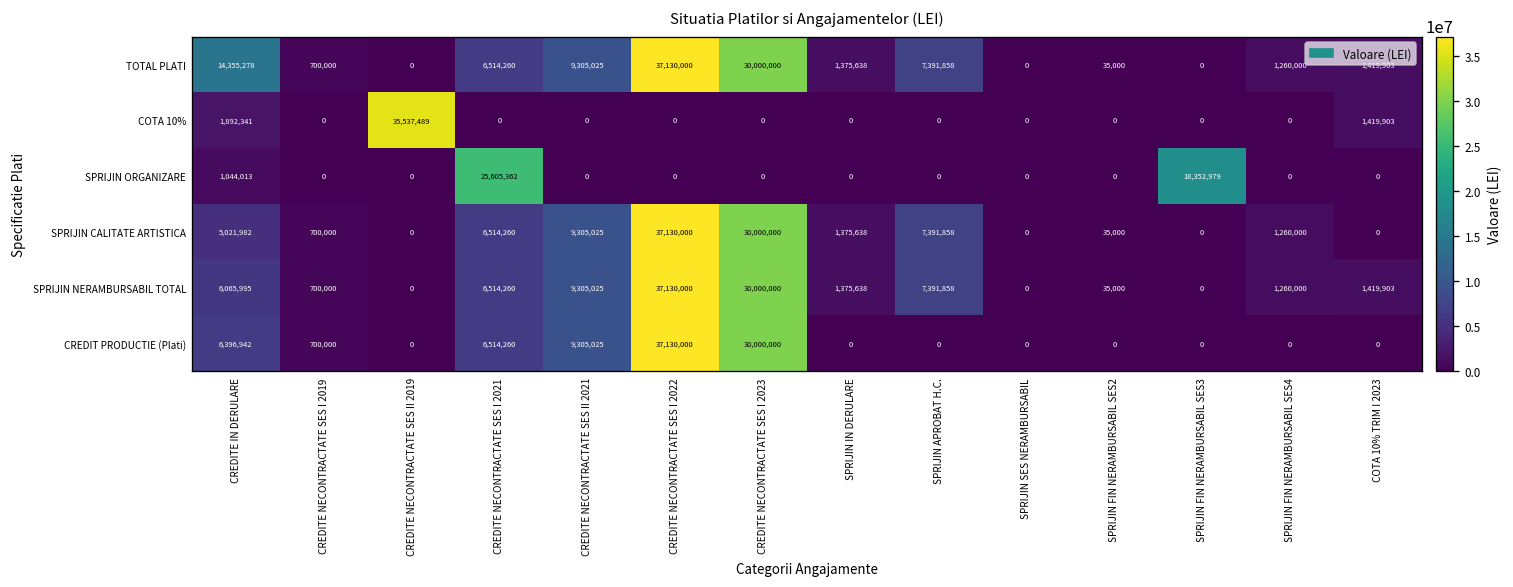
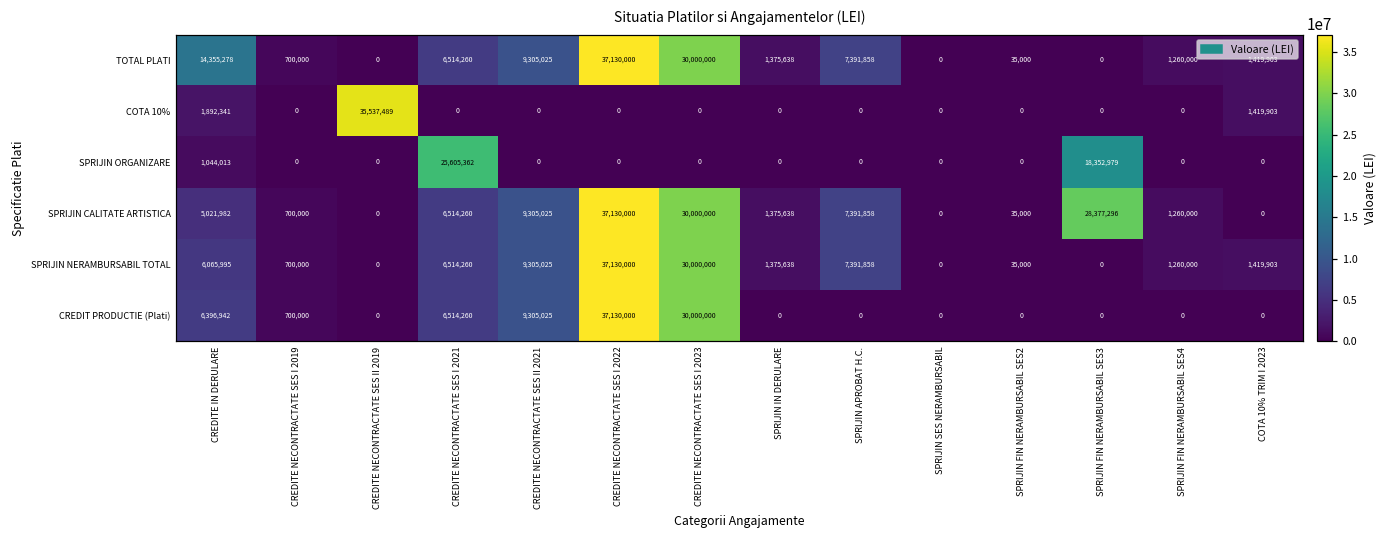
  {
    "TOTAL PLATI": {
      "CREDITE IN DERULARE": "14,355,278",
      "CREDITE NECONTRACTATE SES I 2019": "700,000",
      "CREDITE NECONTRACTATE SES II 2019": "0",
      "CREDITE NECONTRACTATE SES I 2021": "6,514,260",
      "CREDITE NECONTRACTATE SES II 2021": "9,305,025",
      "CREDITE NECONTRACTATE SES I 2022": "37,130,000",
      "CREDITE NECONTRACTATE SES I 2023": "30,000,000",
      "SPRIJIN IN DERULARE": "1,375,638",
      "SPRIJIN APROBAT H.C.": "7,391,858",
      "SPRIJIN SES NERAMBURSABIL": "0",
      "SPRIJIN FIN NERAMBURSABIL SES2": "35,000",
      "SPRIJIN FIN NERAMBURSABIL SES3": "0"
    },
    "COTA 10%": {
      "CREDITE IN DERULARE": "1,892,341",
      "CREDITE NECONTRACTATE SES I 2019": "0",
      "CREDITE NECONTRACTATE SES II 2019": "35,537,489",
      "CREDITE NECONTRACTATE SES I 2021": "0",
      "CREDITE NECONTRACTATE SES II 2021": "0",
      "CREDITE NECONTRACTATE SES I 2022": "0",
      "CREDITE NECONTRACTATE SES I 2023": "0",
      "SPRIJIN IN DERULARE": "0",
      "SPRIJIN APROBAT H.C.": "0",
      "SPRIJIN SES NERAMBURSABIL": "0",
      "SPRIJIN FIN NERAMBURSABIL SES2": "0",
      "SPRIJIN FIN NERAMBURSABIL SES3": "0",
      "SPRIJIN FIN NERAMBURSABIL SES4": "0",
      "COTA 10% TRIM I 2023": "1,419,903"
    },
    "SPRIJIN ORGANIZARE": {
      "CREDITE IN DERULARE": "1,044,013",
      "CREDITE NECONTRACTATE SES I 2019": "0",
      "CREDITE NECONTRACTATE SES II 2019": "0",
      "CREDITE NECONTRACTATE SES I 2021": "25,605,362",
      "CREDITE NECONTRACTATE SES II 2021": "0",
      "CREDITE NECONTRACTATE SES I 2022": "0",
      "CREDITE NECONTRACTATE SES I 2023": "0",
      "SPRIJIN IN DERULARE": "0",
      "SPRIJIN APROBAT H.C.": "0",
      "SPRIJIN SES NERAMBURSABIL": "0",
      "SPRIJIN FIN NERAMBURSABIL SES2": "0",
      "SPRIJIN FIN NERAMBURSABIL SES3": "18,352,979",
      "SPRIJIN FIN NERAMBURSABIL SES4": "0",
      "COTA 10% TRIM I 2023": "0"
    },
    "SPRIJIN CALITATE ARTISTICA": {
      "CREDITE IN DERULARE": "5,021,982",
      "CREDITE NECONTRACTATE SES I 2019": "700,000",
      "CREDITE NECONTRACTATE SES II 2019": "0",
      "CREDITE NECONTRACTATE SES I 2021": "6,514,260",
      "CREDITE NECONTRACTATE SES II 2021": "9,305,025",
      "CREDITE NECONTRACTATE SES I 2022": "37,130,000",
      "CREDITE NECONTRACTATE SES I 2023": "30,000,000",
      "SPRIJIN IN DERULARE": "1,375,638",
      "SPRIJIN APROBAT H.C.": "7,391,858",
      "SPRIJIN SES NERAMBURSABIL": "0",
      "SPRIJIN FIN NERAMBURSABIL SES2": "35,000",
-     "SPRIJIN FIN NERAMBURSABIL SES3": "0",
+     "SPRIJIN FIN NERAMBURSABIL SES3": "28,377,296",
      "SPRIJIN FIN NERAMBURSABIL SES4": "1,260,000",
      "COTA 10% TRIM I 2023": "0"
    },
    "SPRIJIN NERAMBURSABIL TOTAL": {
      "CREDITE IN DERULARE": "6,065,995",
      "CREDITE NECONTRACTATE SES I 2019": "700,000",
      "CREDITE NECONTRACTATE SES II 2019": "0",
      "CREDITE NECONTRACTATE SES I 2021": "6,514,260",
      "CREDITE NECONTRACTATE SES II 2021": "9,305,025",
      "CREDITE NECONTRACTATE SES I 2022": "37,130,000",
      "CREDITE NECONTRACTATE SES I 2023": "30,000,000",
      "SPRIJIN IN DERULARE": "1,375,638",
      "SPRIJIN APROBAT H.C.": "7,391,858",
      "SPRIJIN SES NERAMBURSABIL": "0",
      "SPRIJIN FIN NERAMBURSABIL SES2": "35,000",
      "SPRIJIN FIN NERAMBURSABIL SES3": "0",
      "SPRIJIN FIN NERAMBURSABIL SES4": "1,260,000",
      "COTA 10% TRIM I 2023": "1,419,903"
    },
    "CREDIT PRODUCTIE (Plati)": {
      "CREDITE IN DERULARE": "6,396,942",
      "CREDITE NECONTRACTATE SES I 2019": "700,000",
      "CREDITE NECONTRACTATE SES II 2019": "0",
      "CREDITE NECONTRACTATE SES I 2021": "6,514,260",
      "CREDITE NECONTRACTATE SES II 2021": "9,305,025",
      "CREDITE NECONTRACTATE SES I 2022": "37,130,000",
      "CREDITE NECONTRACTATE SES I 2023": "30,000,000",
      "SPRIJIN IN DERULARE": "0",
      "SPRIJIN APROBAT H.C.": "0",
      "SPRIJIN SES NERAMBURSABIL": "0",
      "SPRIJIN FIN NERAMBURSABIL SES2": "0",
      "SPRIJIN FIN NERAMBURSABIL SES3": "0",
      "SPRIJIN FIN NERAMBURSABIL SES4": "0",
      "COTA 10% TRIM I 2023": "0"
    }
  }
